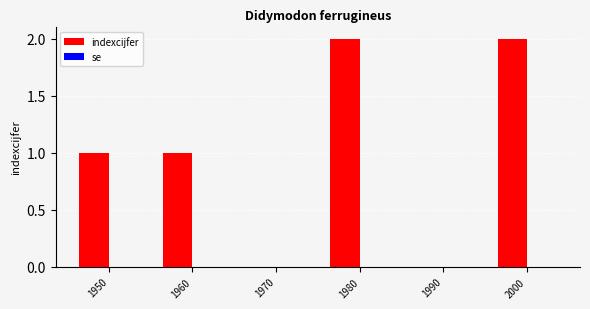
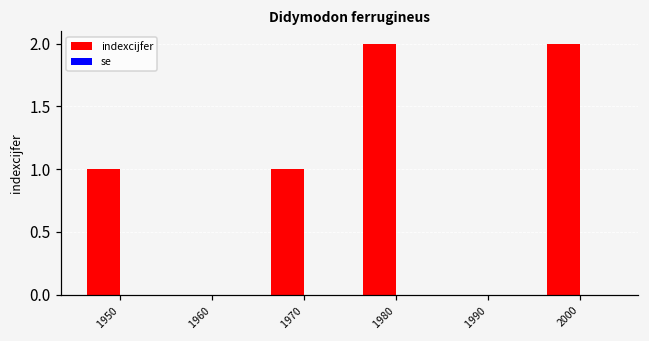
  {
    "indexcijfer": {
      "1950": 1,
-     "1960": 1,
-     "1970": 0,
+     "1960": 0,
+     "1970": 1,
      "1980": 2,
      "1990": 0,
      "2000": 2
    },
    "se": {
      "1950": 0,
      "1960": 0,
      "1970": 0,
      "1980": 0,
      "1990": 0,
      "2000": 0
    }
  }
